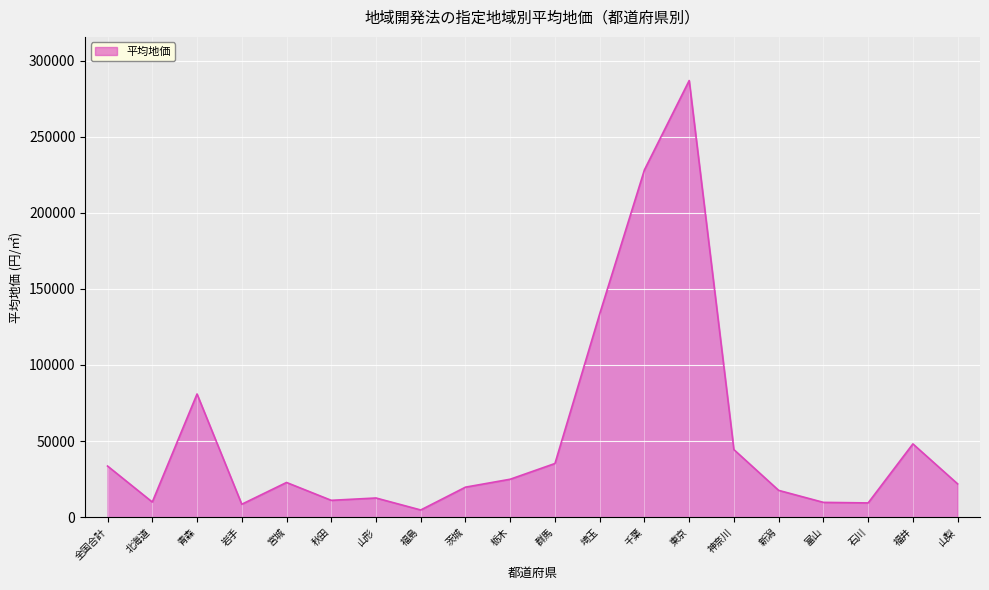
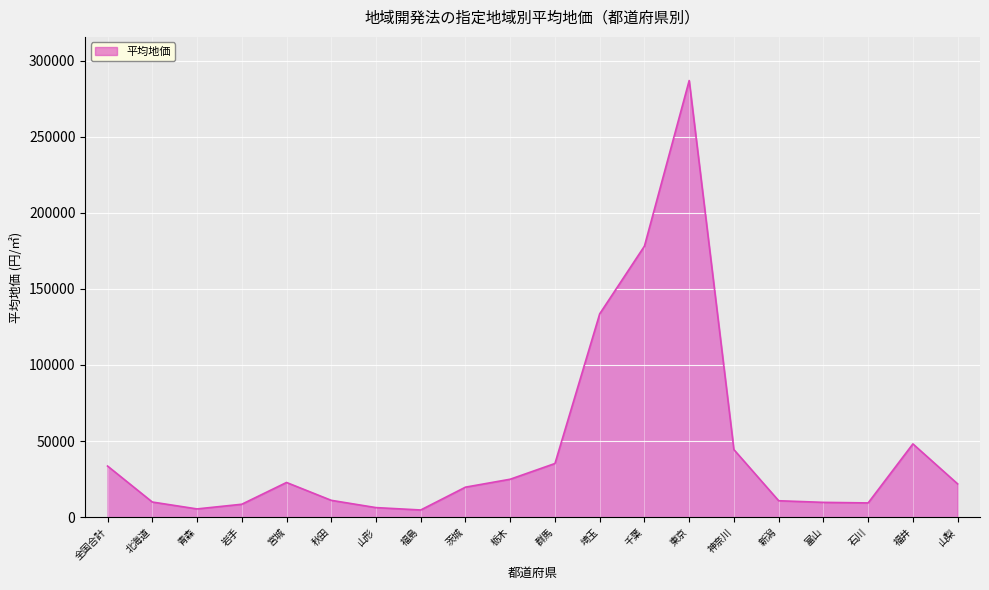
  {
    "全国合計": 34000,
    "北海道": 10000,
-   "青森": 81000,
+   "青森": 5000,
    "岩手": 8000,
    "宮城": 23000,
    "秋田": 11000,
-   "山形": 13000,
+   "山形": 6000,
    "福島": 5000,
    "茨城": 20000,
    "栃木": 25000,
    "群馬": 35000,
    "埼玉": 134000,
-   "千葉": 228000,
+   "千葉": 178000,
    "東京": 287000,
    "神奈川": 44000,
-   "新潟": 18000,
+   "新潟": 11000,
    "富山": 10000,
    "石川": 9000,
    "福井": 48000,
    "山梨": 22000
  }
